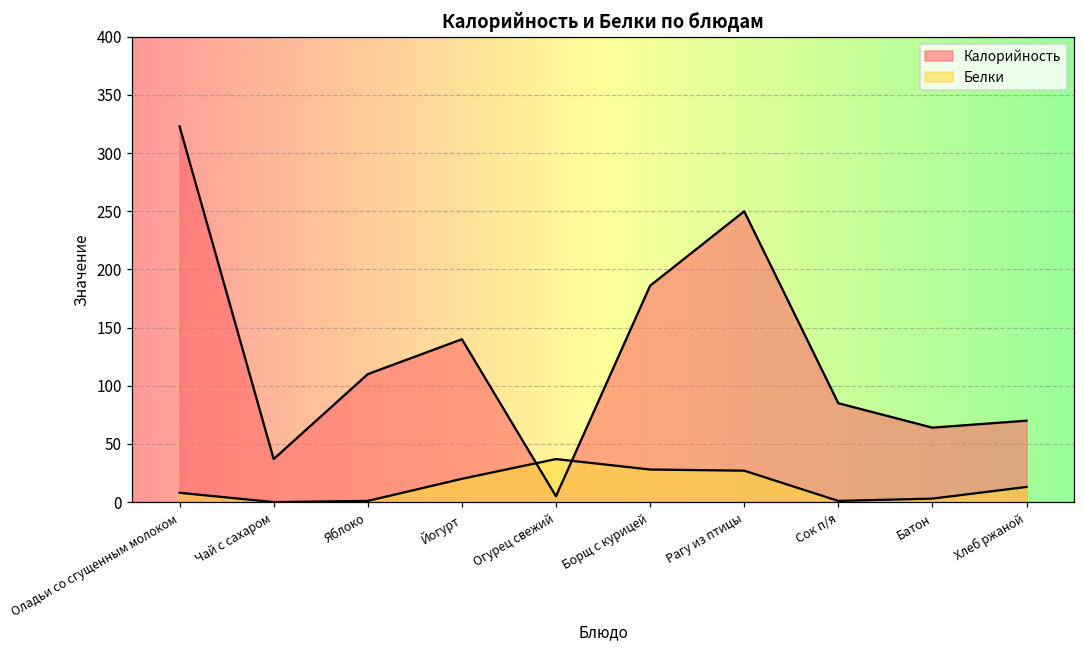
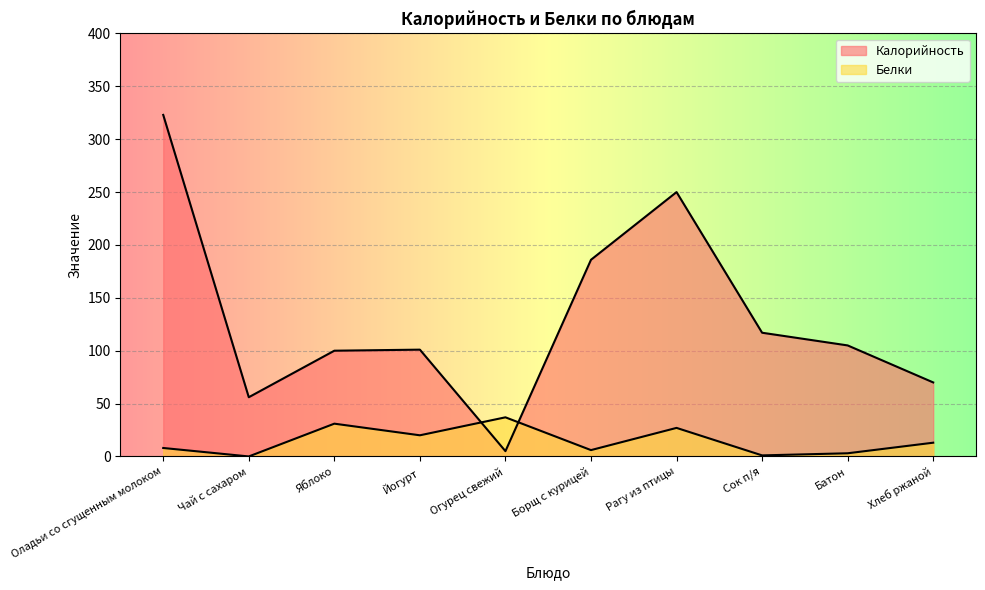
  {
    "Калорийность": {
      "Оладьи со сгущенным молоком": 323,
-     "Чай с сахаром": 37,
-     "Яблоко": 110,
-     "Йогурт": 140,
+     "Чай с сахаром": 56,
+     "Яблоко": 100,
+     "Йогурт": 101,
      "Огурец свежий": 5,
      "Борщ с курицей": 186,
      "Рагу из птицы": 250,
-     "Сок п/я": 85,
-     "Батон": 64,
+     "Сок п/я": 117,
+     "Батон": 105,
      "Хлеб ржаной": 70
    },
    "Белки": {
      "Оладьи со сгущенным молоком": 8,
      "Чай с сахаром": 0,
-     "Яблоко": 1,
+     "Яблоко": 31,
      "Йогурт": 20,
      "Огурец свежий": 37,
-     "Борщ с курицей": 28,
+     "Борщ с курицей": 6,
      "Рагу из птицы": 27,
      "Сок п/я": 1,
      "Батон": 3,
      "Хлеб ржаной": 13
    }
  }
